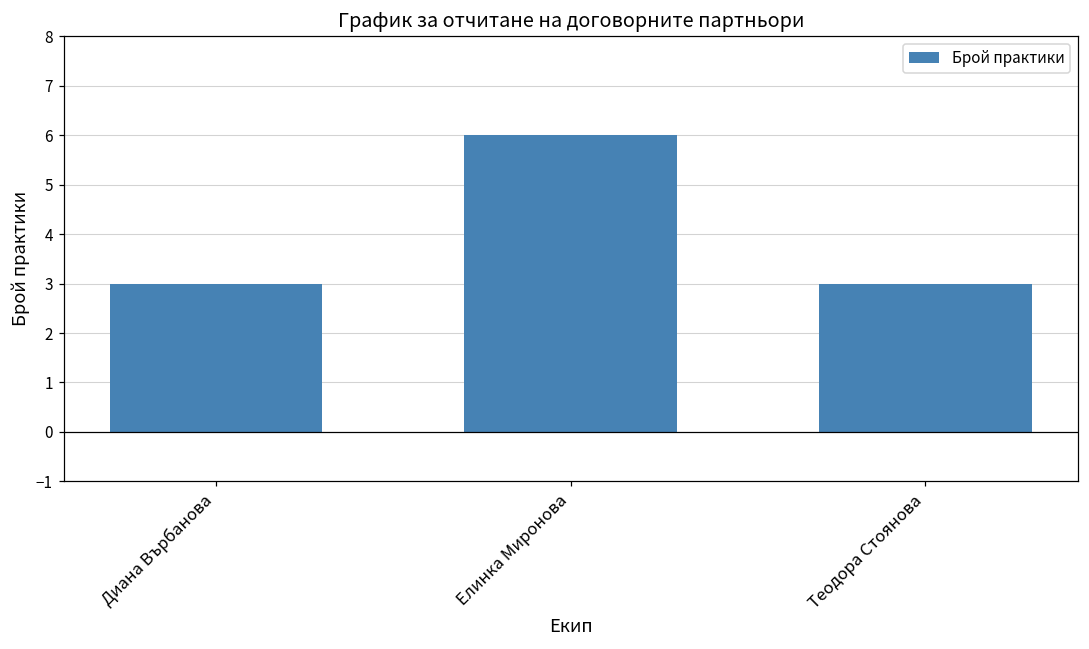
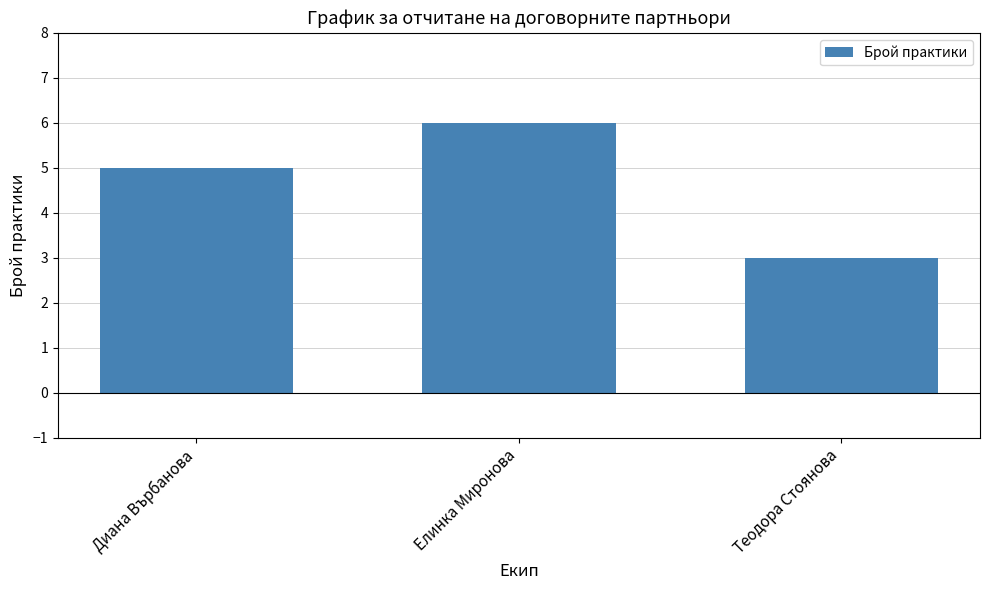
  {
-   "Диана Върбанова": 3,
+   "Диана Върбанова": 5,
    "Елинка Миронова": 6,
    "Теодора Стоянова": 3
  }
